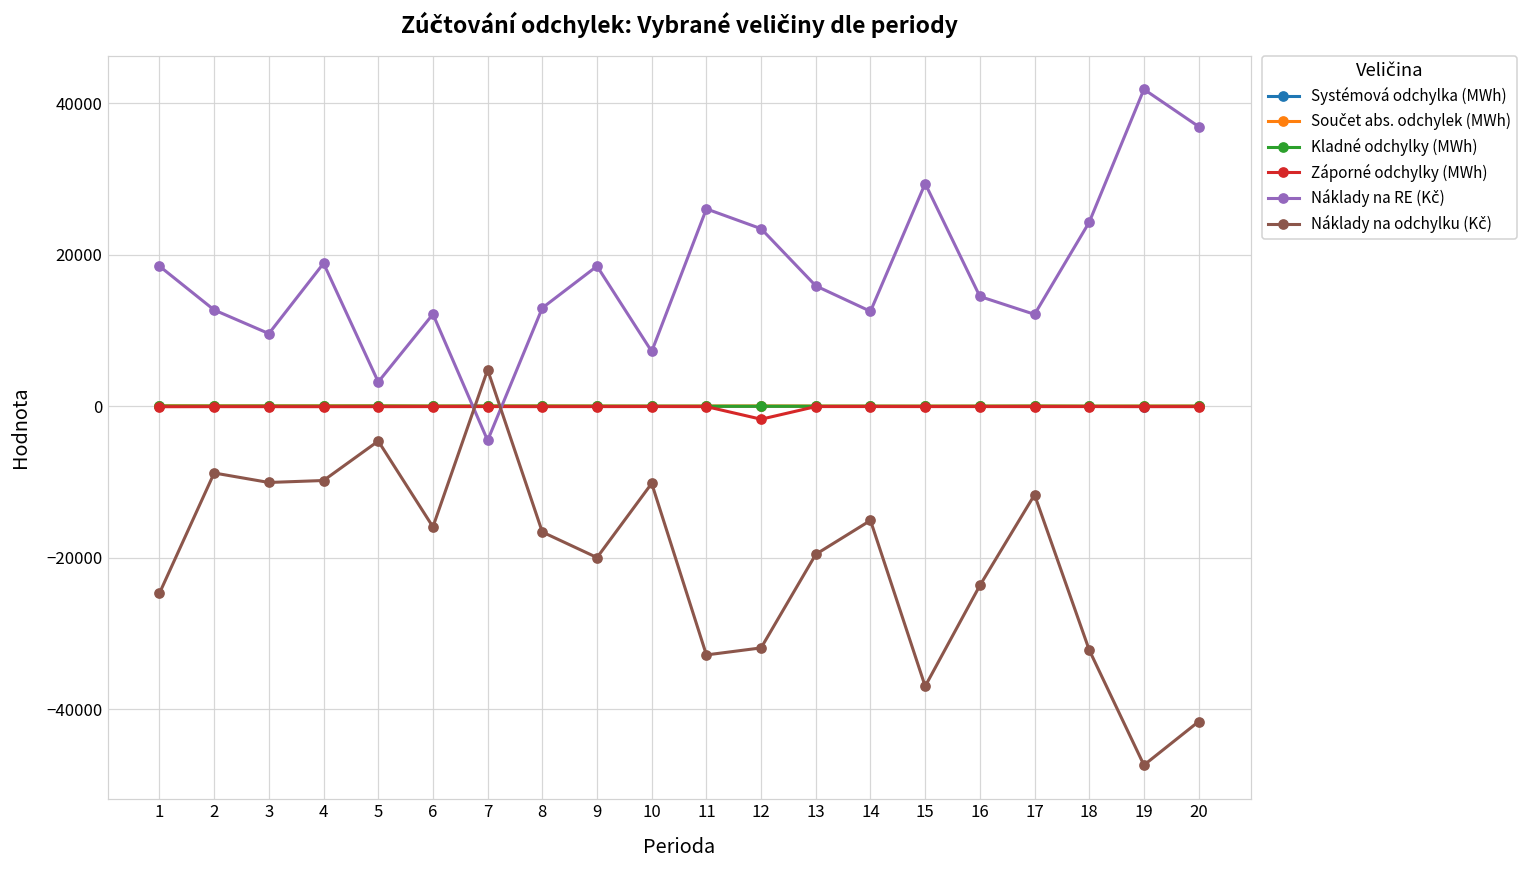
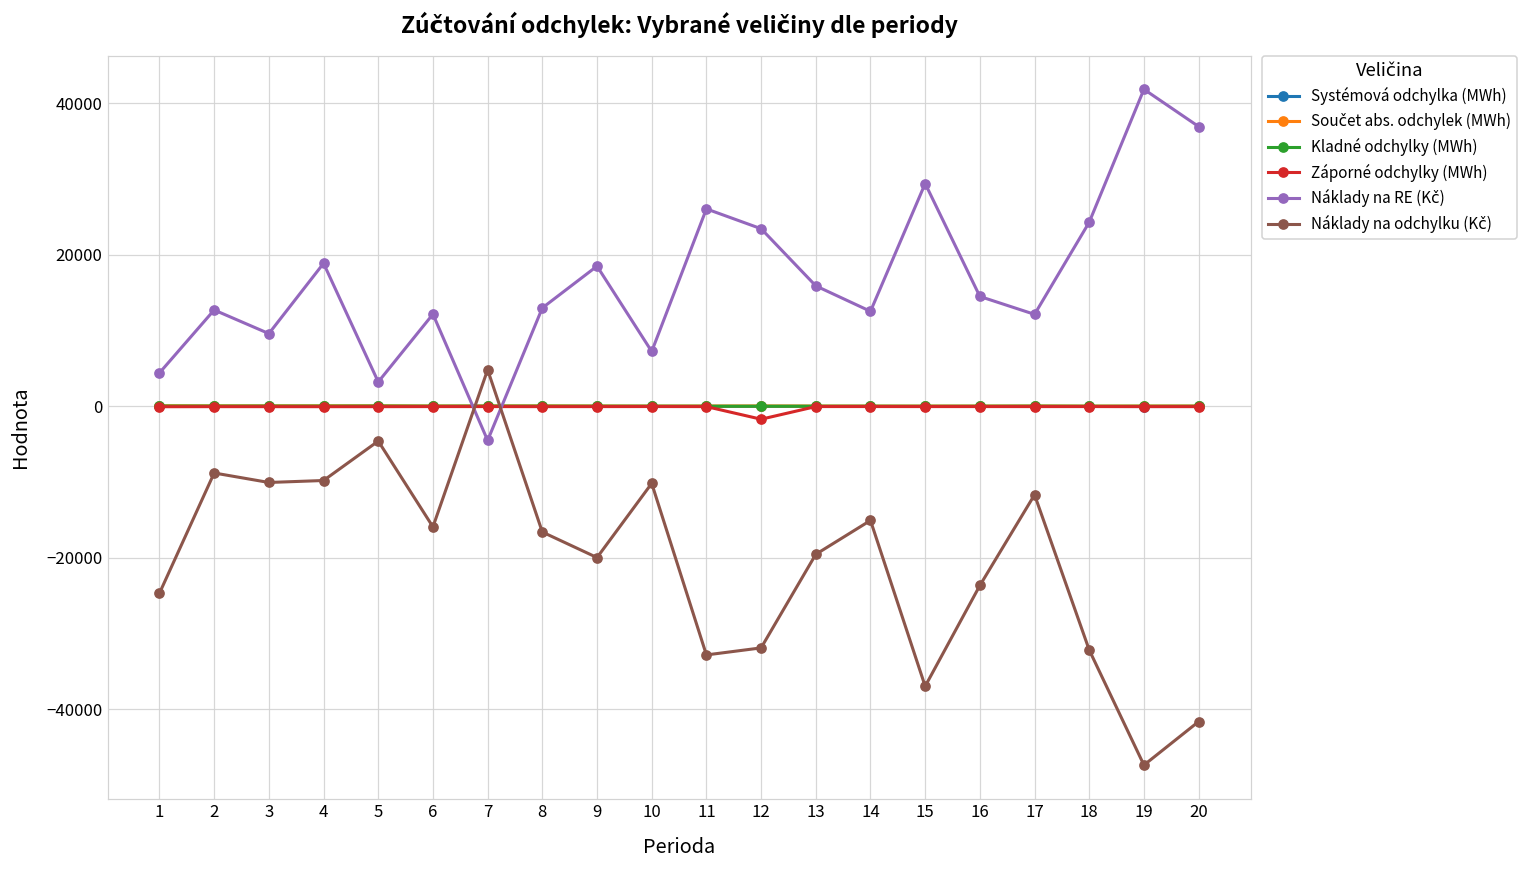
  {
    "Záporné odchylky (MWh)": {
      "12": -2000
    },
    "Náklady na RE (Kč)": {
-     "1": 19000,
+     "1": 4000,
      "2": 13000,
      "3": 10000,
      "4": 19000,
      "5": 3000,
      "6": 12000,
      "7": -4000,
      "8": 13000,
      "9": 19000,
      "10": 7000,
      "11": 26000,
      "12": 23000,
      "13": 16000,
      "14": 13000,
      "15": 29000,
      "16": 15000,
      "17": 12000,
      "18": 24000,
      "19": 42000,
      "20": 37000
    },
    "Náklady na odchylku (Kč)": {
      "1": -25000,
      "2": -9000,
      "3": -10000,
      "4": -10000,
      "5": -5000,
      "6": -16000,
      "7": 5000,
      "8": -17000,
      "9": -20000,
      "10": -10000,
      "11": -33000,
      "12": -32000,
      "13": -20000,
      "14": -15000,
      "15": -37000,
      "16": -24000,
      "17": -12000,
      "18": -32000,
      "19": -47000,
      "20": -42000
    }
  }
